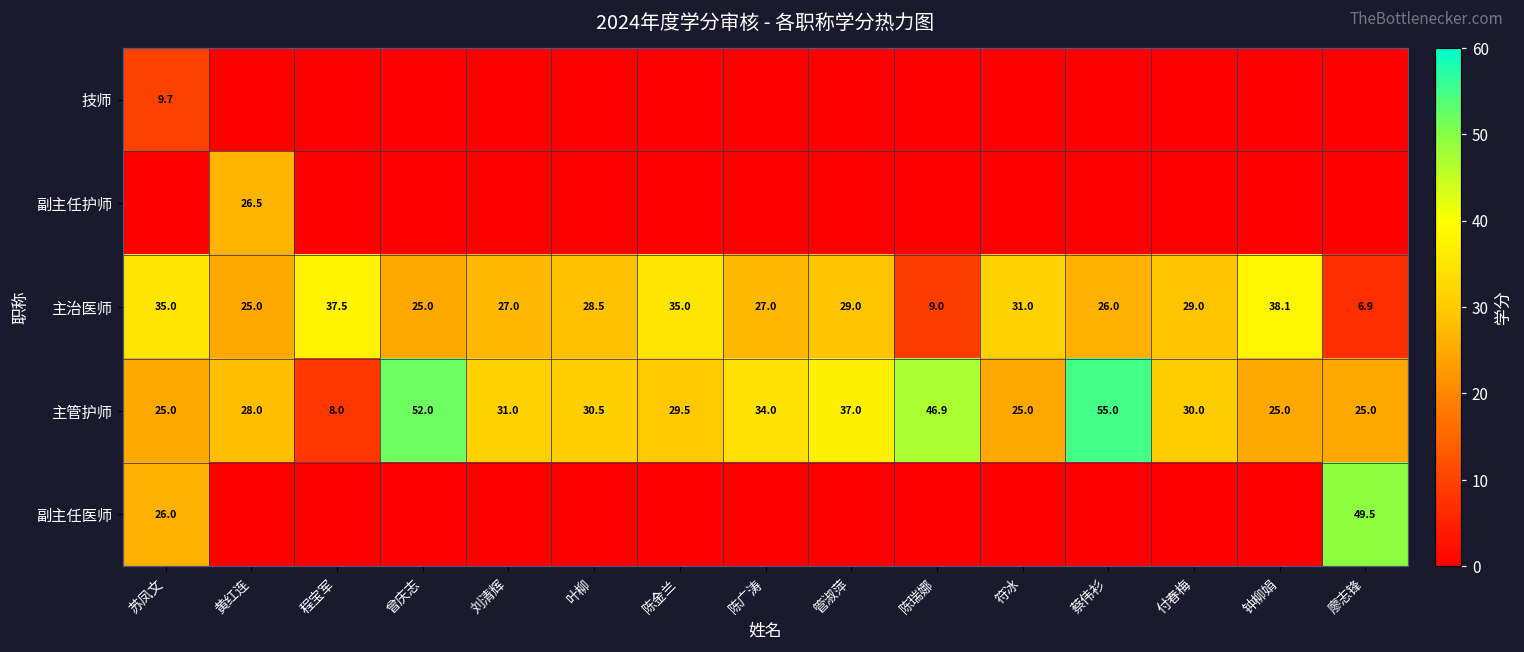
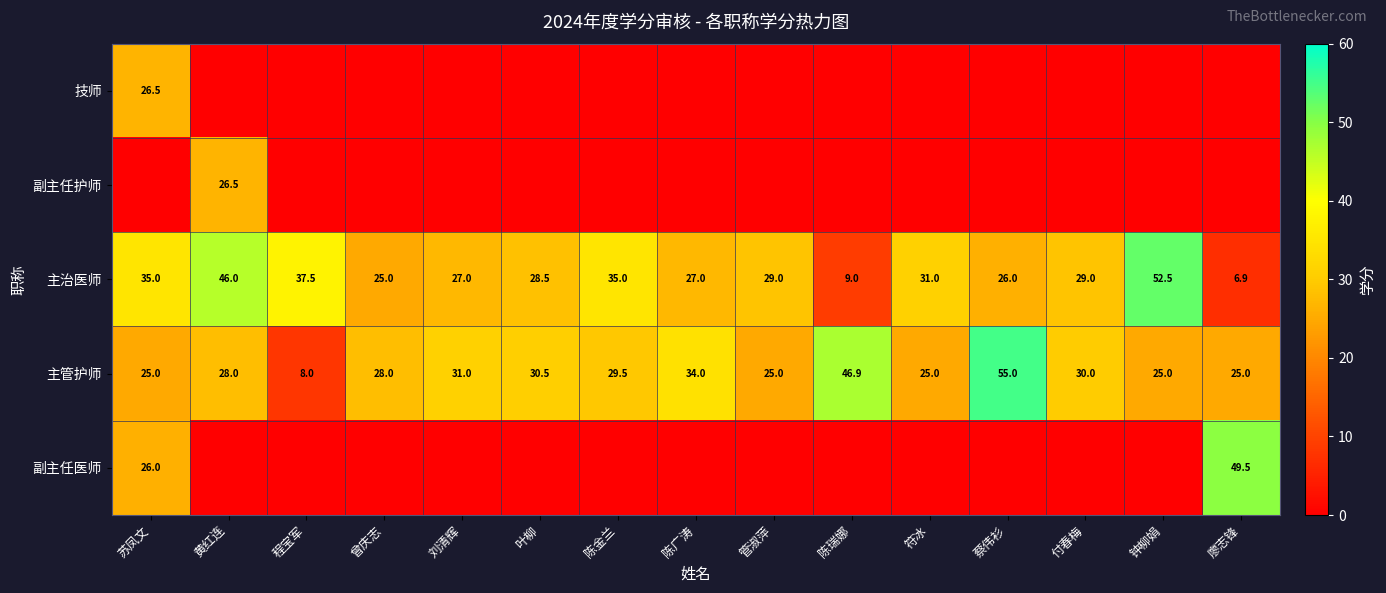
  {
    "技师": {
-     "苏凤文": 9.7
+     "苏凤文": 26.5
    },
    "副主任护师": {
      "黄红连": 26.5
    },
    "主治医师": {
      "苏凤文": 35.0,
-     "黄红连": 25.0,
+     "黄红连": 46.0,
      "程宝军": 37.5,
      "曾庆志": 25.0,
      "刘清辉": 27.0,
      "叶柳": 28.5,
      "陈金兰": 35.0,
      "陈广涛": 27.0,
      "管淑萍": 29.0,
      "陈瑞娜": 9.0,
      "符冰": 31.0,
      "蔡伟衫": 26.0,
      "付春梅": 29.0,
-     "钟柳娟": 38.1,
+     "钟柳娟": 52.5,
      "廖志锋": 6.9
    },
    "主管护师": {
      "苏凤文": 25.0,
      "黄红连": 28.0,
      "程宝军": 8.0,
-     "曾庆志": 52.0,
+     "曾庆志": 28.0,
      "刘清辉": 31.0,
      "叶柳": 30.5,
      "陈金兰": 29.5,
      "陈广涛": 34.0,
-     "管淑萍": 37.0,
+     "管淑萍": 25.0,
      "陈瑞娜": 46.9,
      "符冰": 25.0,
      "蔡伟衫": 55.0,
      "付春梅": 30.0,
      "钟柳娟": 25.0,
      "廖志锋": 25.0
    },
    "副主任医师": {
      "苏凤文": 26.0,
      "廖志锋": 49.5
    }
  }
